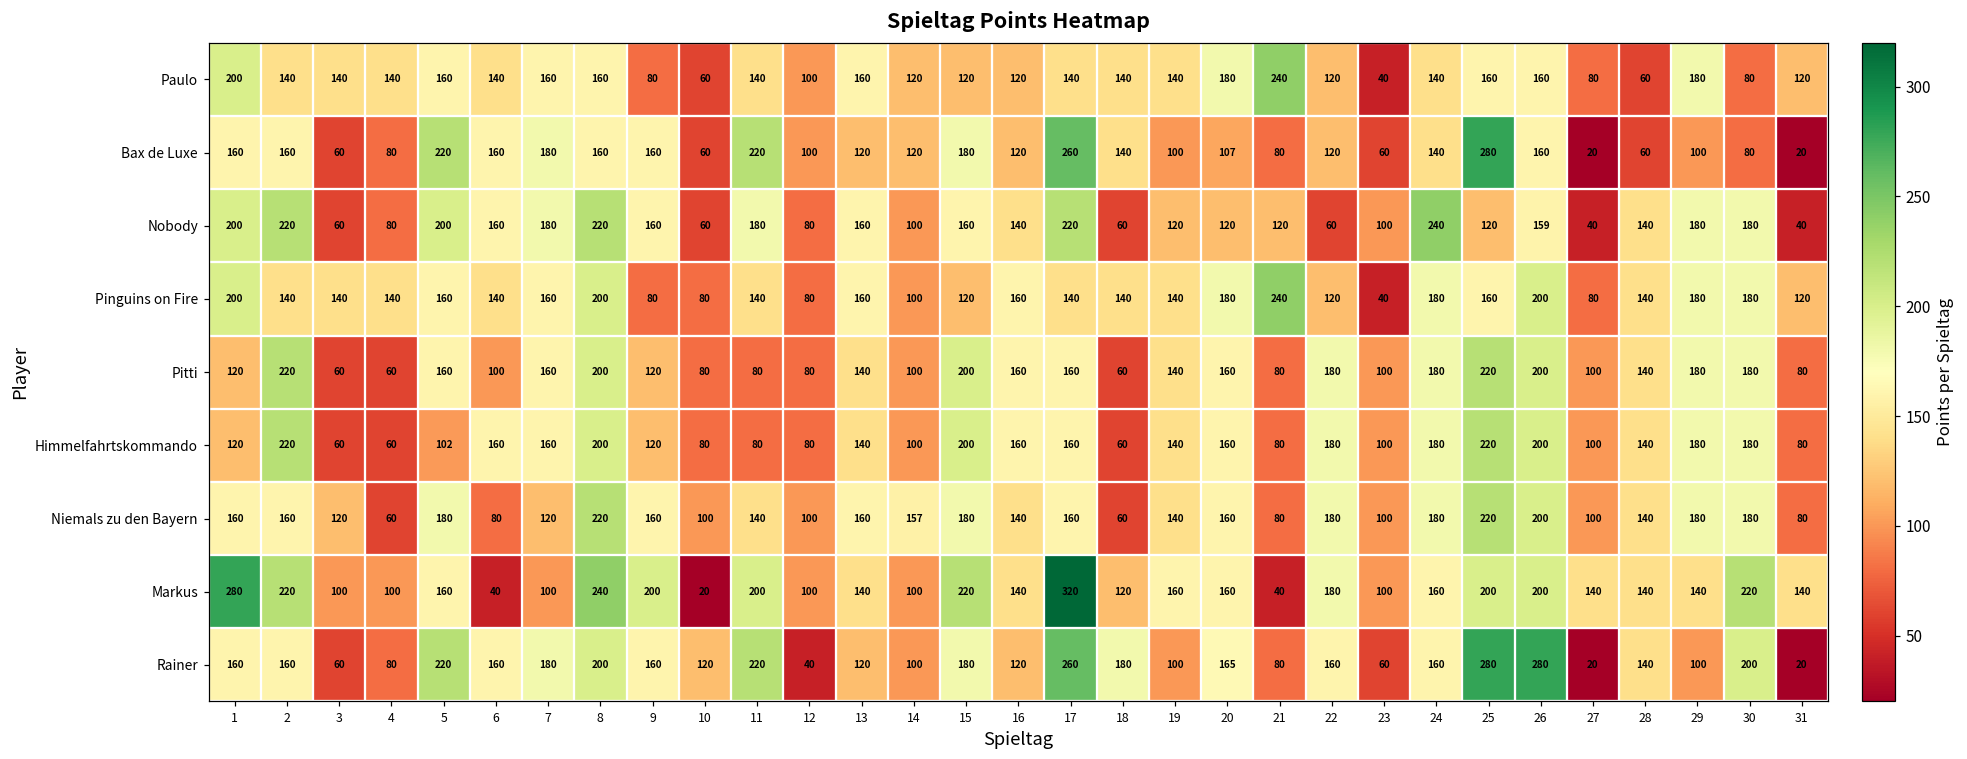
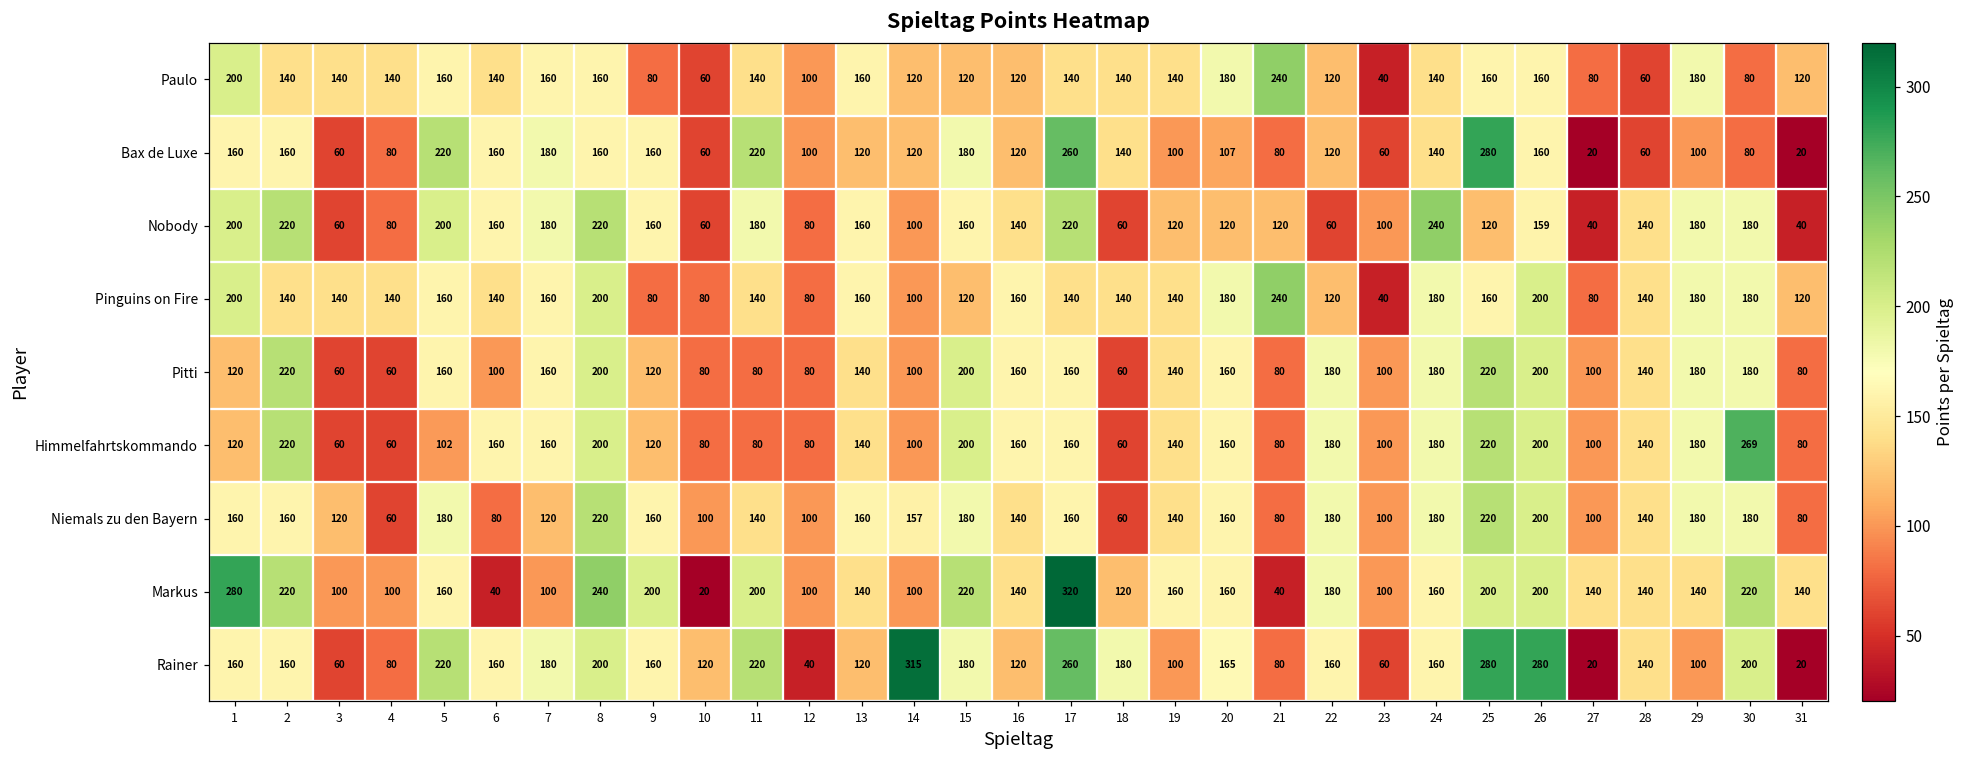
  {
    "Himmelfahrtskommando": {
      "1": 120,
      "2": 220,
      "3": 60,
      "4": 60,
      "5": 102,
      "6": 160,
      "7": 160,
      "8": 200,
      "9": 120,
      "10": 80,
      "11": 80,
      "12": 80,
      "13": 140,
      "14": 100,
      "15": 200,
      "16": 160,
      "17": 160,
      "18": 60,
      "19": 140,
      "20": 160,
      "21": 80,
      "22": 180,
      "23": 100,
      "24": 180,
      "25": 220,
      "26": 200,
      "27": 100,
      "28": 140,
      "29": 180,
-     "30": 180,
+     "30": 269,
      "31": 80
    },
    "Rainer": {
      "1": 160,
      "2": 160,
      "3": 60,
      "4": 80,
      "5": 220,
      "6": 160,
      "7": 180,
      "8": 200,
      "9": 160,
      "10": 120,
      "11": 220,
      "12": 40,
      "13": 120,
-     "14": 100,
+     "14": 315,
      "15": 180,
      "16": 120,
      "17": 260,
      "18": 180,
      "19": 100,
      "20": 165,
      "21": 80,
      "22": 160,
      "23": 60,
      "24": 160,
      "25": 280,
      "26": 280,
      "27": 20,
      "28": 140,
      "29": 100,
      "30": 200,
      "31": 20
    }
  }
